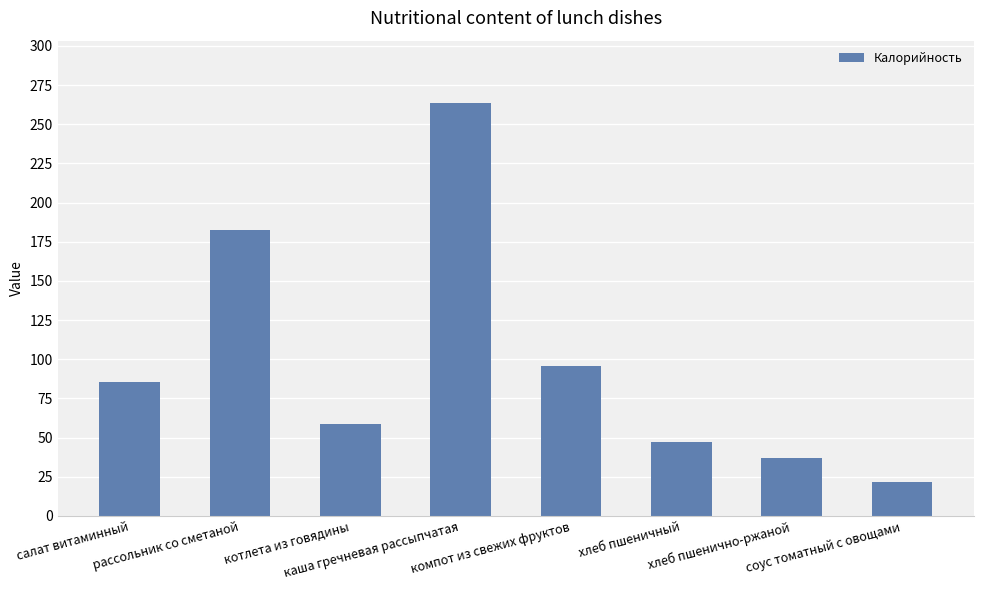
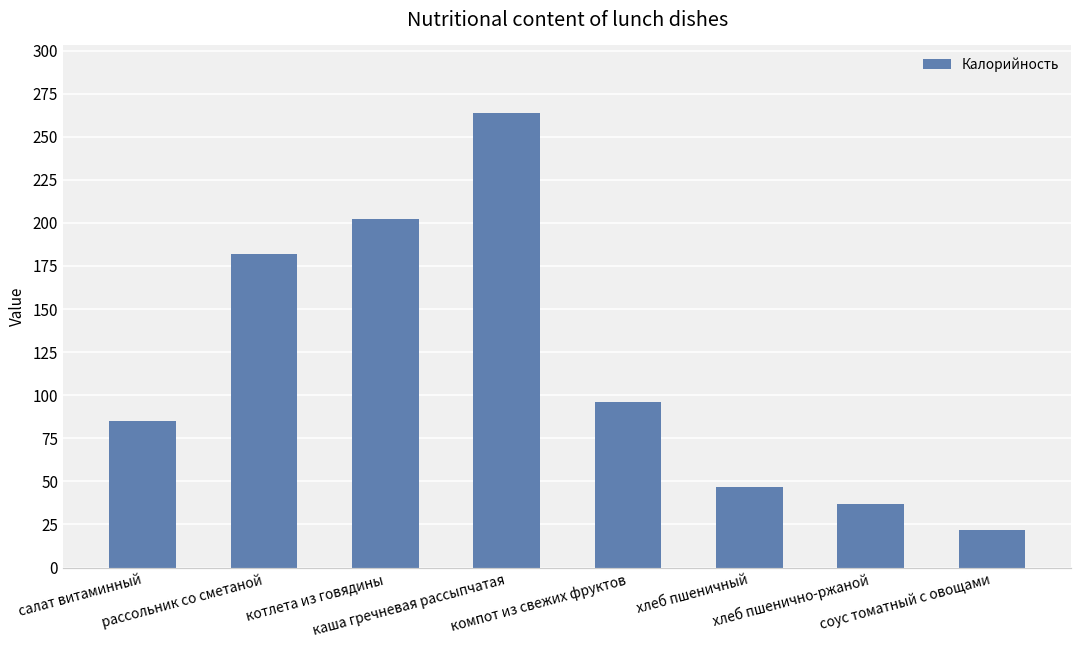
  {
    "салат витаминный": 85,
    "рассольник со сметаной": 182,
-   "котлета из говядины": 59,
+   "котлета из говядины": 202,
    "каша гречневая рассыпчатая": 264,
    "компот из свежих фруктов": 96,
    "хлеб пшеничный": 47,
    "хлеб пшенично-ржаной": 37,
    "соус томатный с овощами": 22
  }
